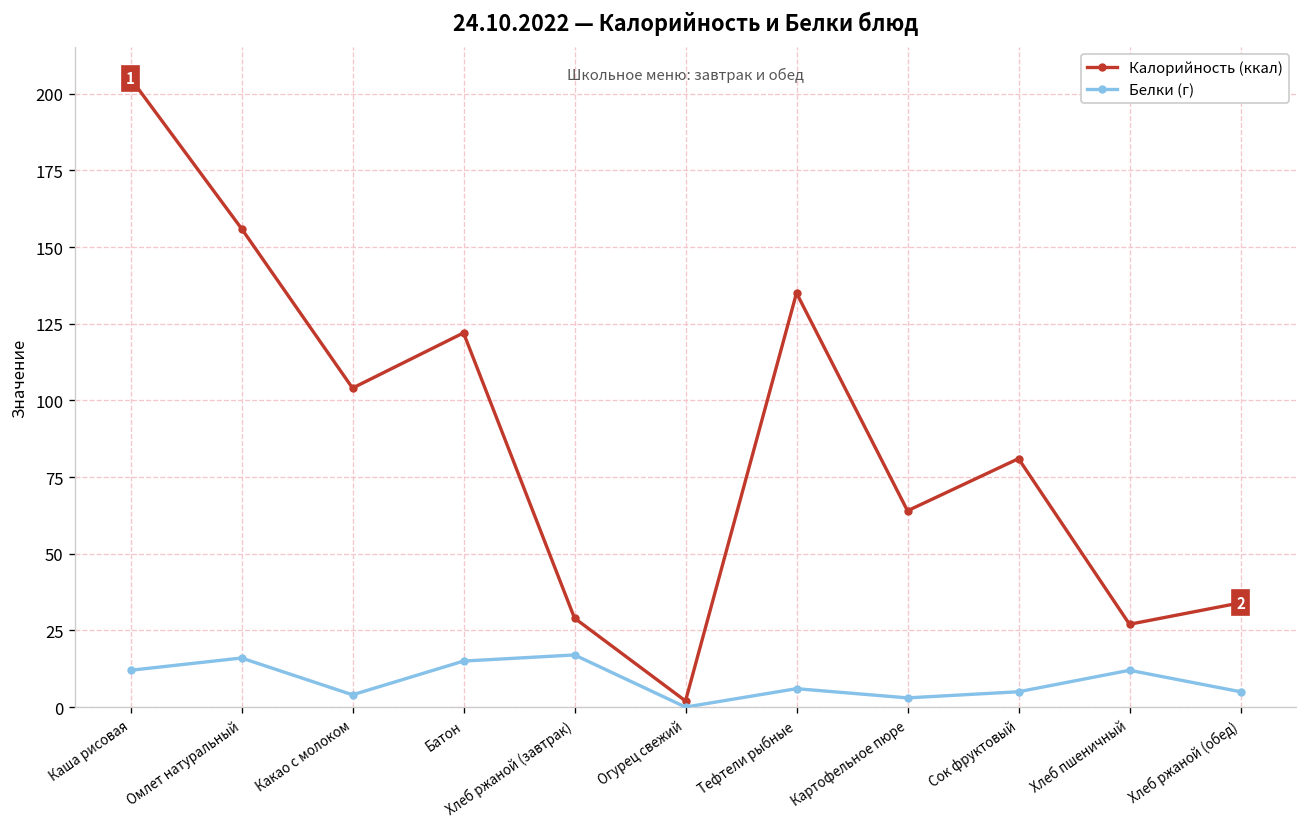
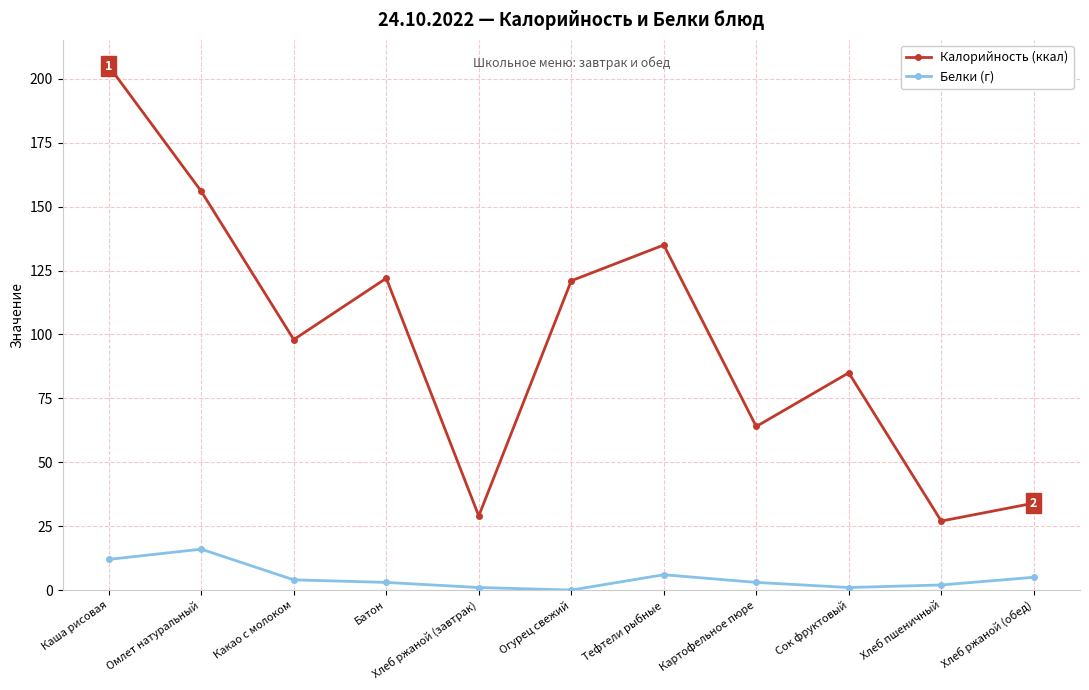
  {
    "Калорийность (ккал)": {
      "Омлет натуральный": 156,
-     "Какао с молоком": 104,
+     "Какао с молоком": 98,
      "Батон": 122,
      "Хлеб ржаной (завтрак)": 29,
-     "Огурец свежий": 2,
+     "Огурец свежий": 121,
      "Тефтели рыбные": 135,
      "Картофельное пюре": 64,
-     "Сок фруктовый": 81,
+     "Сок фруктовый": 85,
      "Хлеб пшеничный": 27
    },
    "Белки (г)": {
      "Каша рисовая": 12,
      "Омлет натуральный": 16,
      "Какао с молоком": 4,
-     "Батон": 15,
-     "Хлеб ржаной (завтрак)": 17,
+     "Батон": 3,
+     "Хлеб ржаной (завтрак)": 1,
      "Огурец свежий": 0,
      "Тефтели рыбные": 6,
      "Картофельное пюре": 3,
-     "Сок фруктовый": 5,
-     "Хлеб пшеничный": 12,
+     "Сок фруктовый": 1,
+     "Хлеб пшеничный": 2,
      "Хлеб ржаной (обед)": 5
    }
  }
